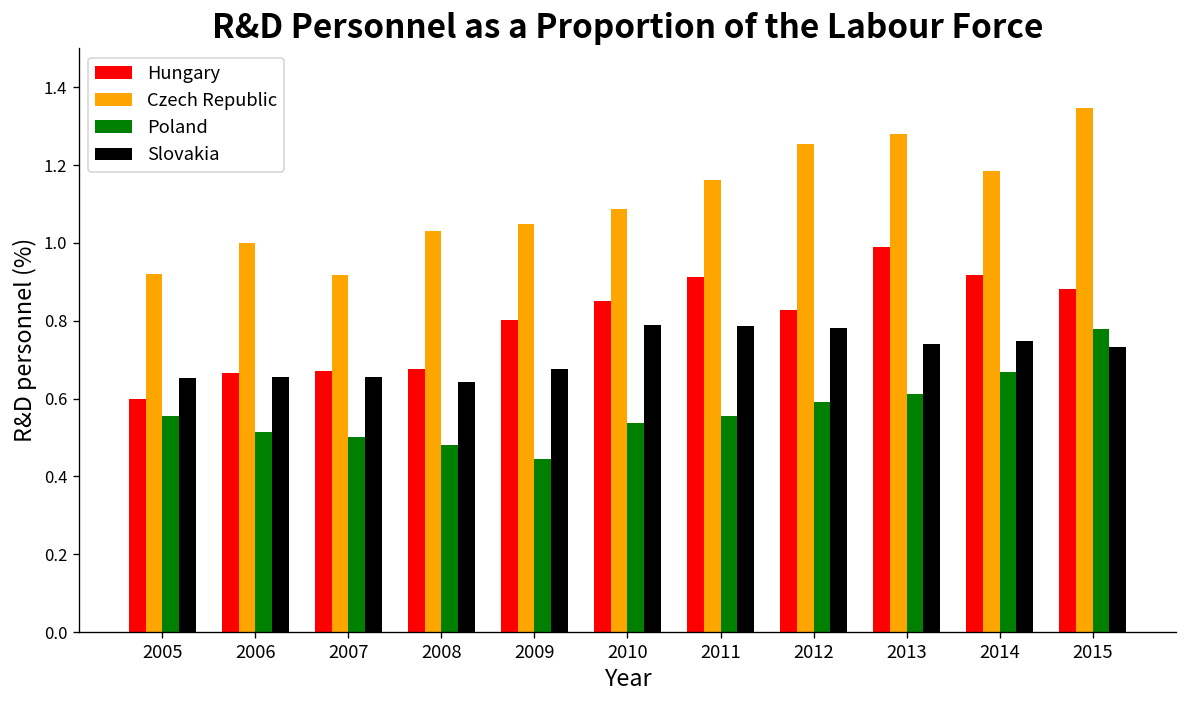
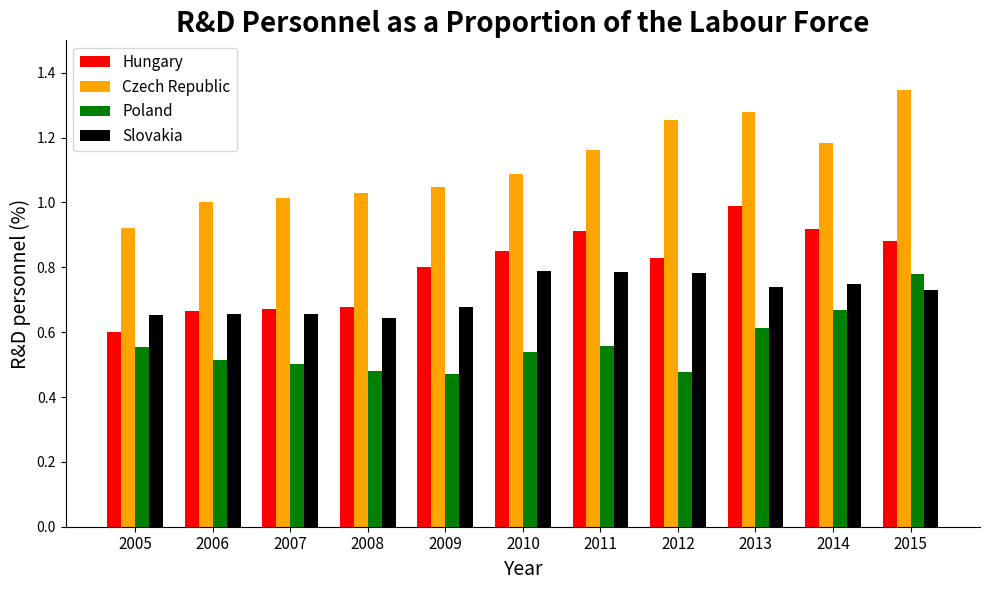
  {
    "Hungary": {
      "2005": 0.60,
      "2006": 0.67,
      "2007": 0.67,
      "2008": 0.68,
      "2009": 0.80,
      "2010": 0.85,
      "2011": 0.91,
      "2012": 0.83,
      "2013": 0.99,
      "2014": 0.92,
      "2015": 0.88
    },
    "Czech Republic": {
      "2005": 0.92,
      "2006": 1.00,
-     "2007": 0.92,
+     "2007": 1.01,
      "2008": 1.03,
      "2009": 1.05,
      "2010": 1.09,
      "2011": 1.16,
      "2012": 1.25,
      "2013": 1.28,
      "2014": 1.18,
      "2015": 1.35
    },
    "Poland": {
      "2005": 0.55,
      "2006": 0.51,
      "2007": 0.50,
      "2008": 0.48,
-     "2009": 0.44,
+     "2009": 0.47,
      "2010": 0.54,
      "2011": 0.56,
-     "2012": 0.59,
+     "2012": 0.48,
      "2013": 0.61,
      "2014": 0.67,
      "2015": 0.78
    },
    "Slovakia": {
      "2005": 0.65,
      "2006": 0.65,
      "2007": 0.66,
      "2008": 0.64,
      "2009": 0.68,
      "2010": 0.79,
      "2011": 0.79,
      "2012": 0.78,
      "2013": 0.74,
      "2014": 0.75,
      "2015": 0.73
    }
  }
